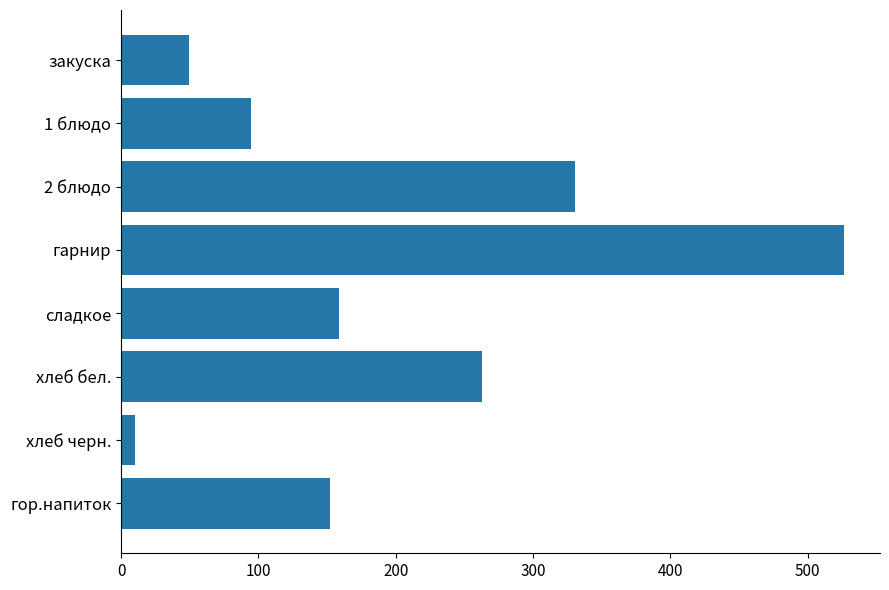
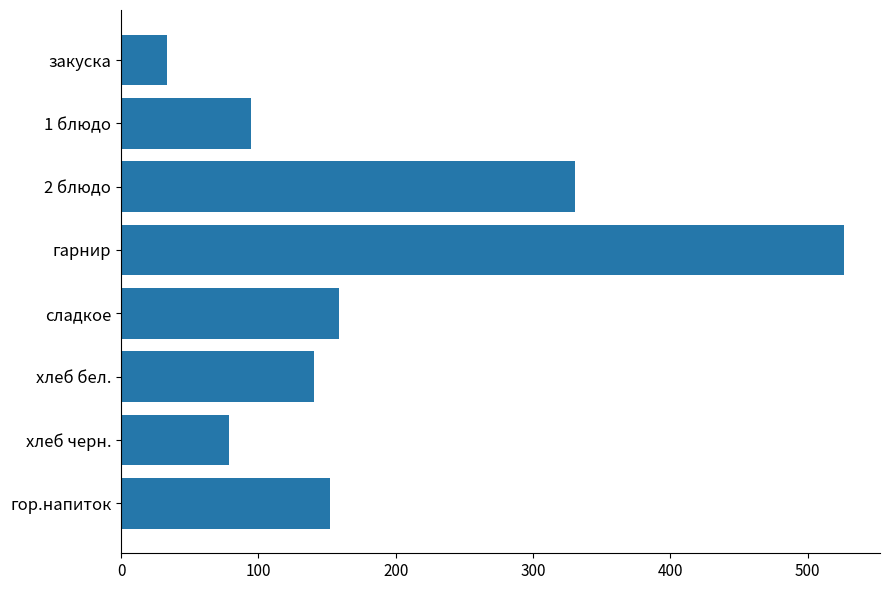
  {
-   "закуска": 49,
+   "закуска": 33,
    "1 блюдо": 95,
    "2 блюдо": 331,
    "гарнир": 526,
    "сладкое": 159,
-   "хлеб бел.": 263,
-   "хлеб черн.": 10,
+   "хлеб бел.": 141,
+   "хлеб черн.": 78,
    "гор.напиток": 152
  }
